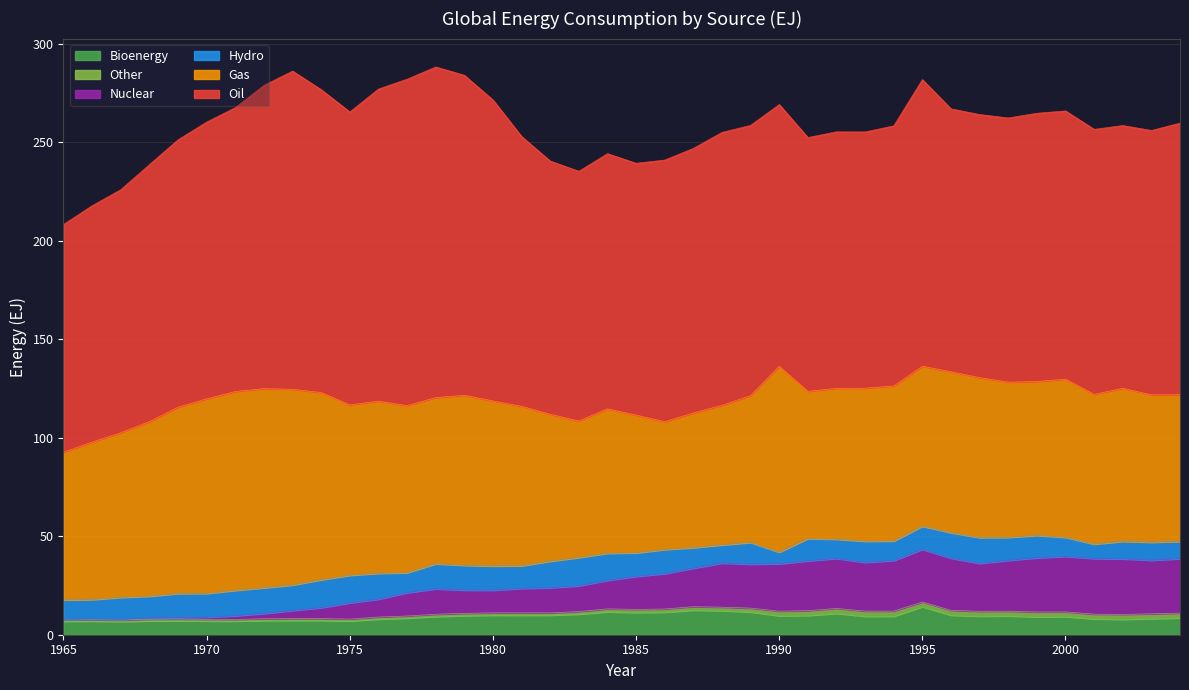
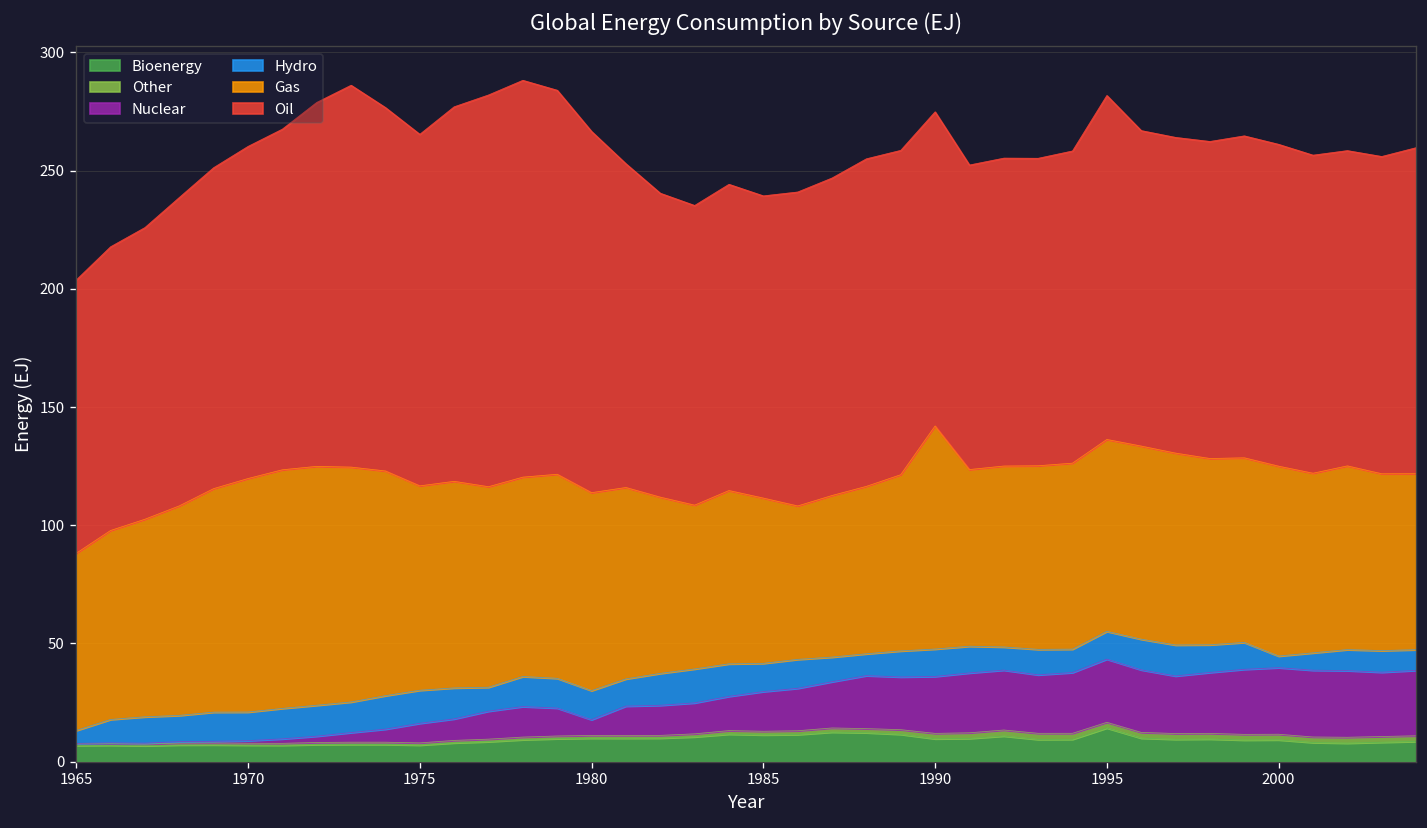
  {
    "Bioenergy": {
      "1985": 11,
      "1990": 10,
      "1995": 14,
      "2000": 9
    },
    "Other": {
      "1985": 2,
      "1990": 2,
      "1995": 2,
      "2000": 2
    },
    "Nuclear": {
      "1975": 8,
-     "1980": 12,
+     "1980": 7,
      "1985": 17,
      "1990": 24,
      "1995": 27,
      "2000": 28
    },
    "Hydro": {
-     "1965": 10,
+     "1965": 5,
      "1970": 12,
      "1975": 14,
      "1980": 12,
      "1985": 12,
-     "1990": 6,
+     "1990": 12,
      "1995": 12,
-     "2000": 10
+     "2000": 5
    },
    "Gas": {
      "1965": 75,
      "1970": 99,
      "1975": 86,
      "1980": 84,
      "1985": 70,
      "1990": 94,
      "1995": 81,
      "2000": 80
    },
    "Oil": {
      "1965": 116,
      "1970": 140,
      "1975": 149,
      "1980": 153,
      "1985": 128,
      "1990": 133,
      "1995": 146,
      "2000": 136
    }
  }
